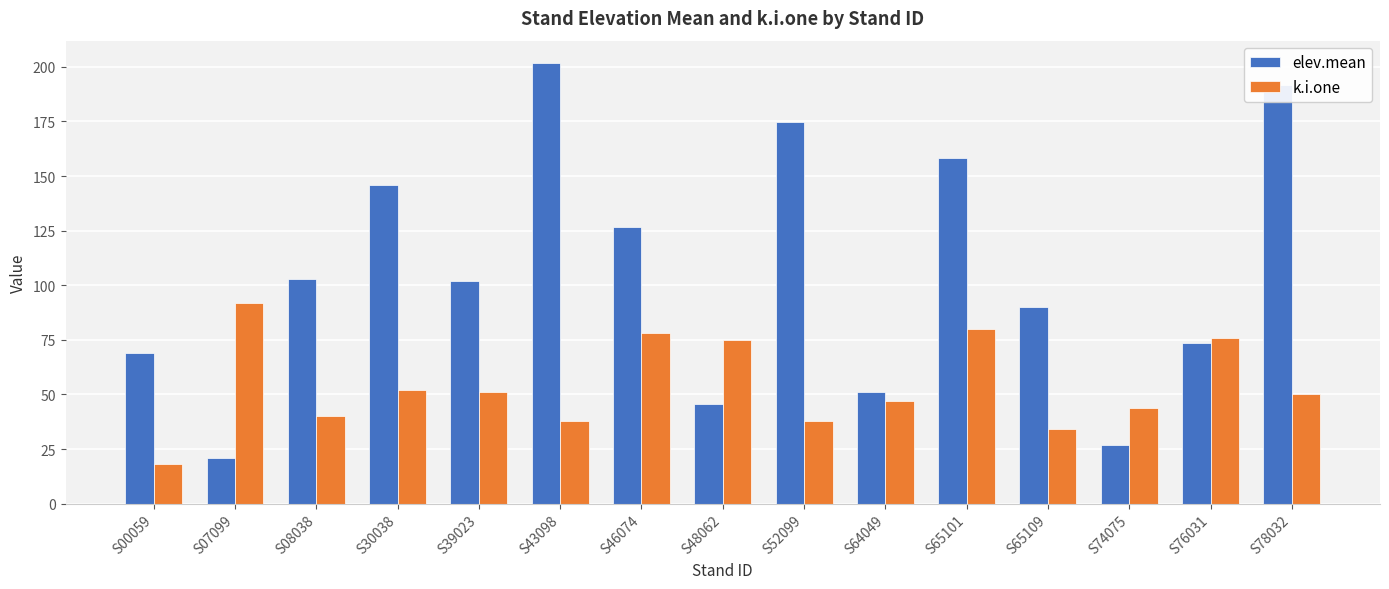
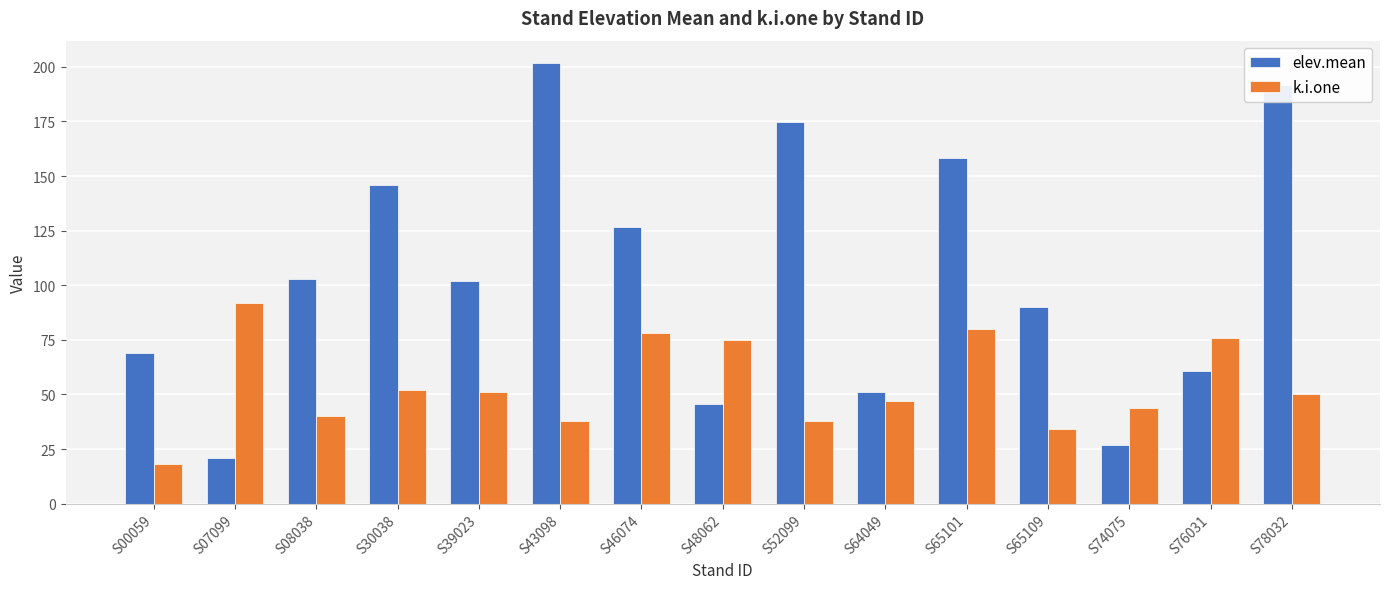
  {
    "elev.mean": {
      "S00059": 69,
      "S07099": 21,
      "S08038": 103,
      "S30038": 146,
      "S39023": 102,
      "S43098": 202,
      "S46074": 127,
      "S48062": 46,
      "S52099": 175,
      "S64049": 51,
      "S65101": 158,
      "S65109": 90,
      "S74075": 27,
-     "S76031": 73
+     "S76031": 61
    },
    "k.i.one": {
      "S00059": 18,
      "S07099": 92,
      "S08038": 40,
      "S30038": 52,
      "S39023": 51,
      "S43098": 38,
      "S46074": 78,
      "S48062": 75,
      "S52099": 38,
      "S64049": 47,
      "S65101": 80,
      "S65109": 34,
      "S74075": 44,
      "S76031": 76,
      "S78032": 50
    }
  }
